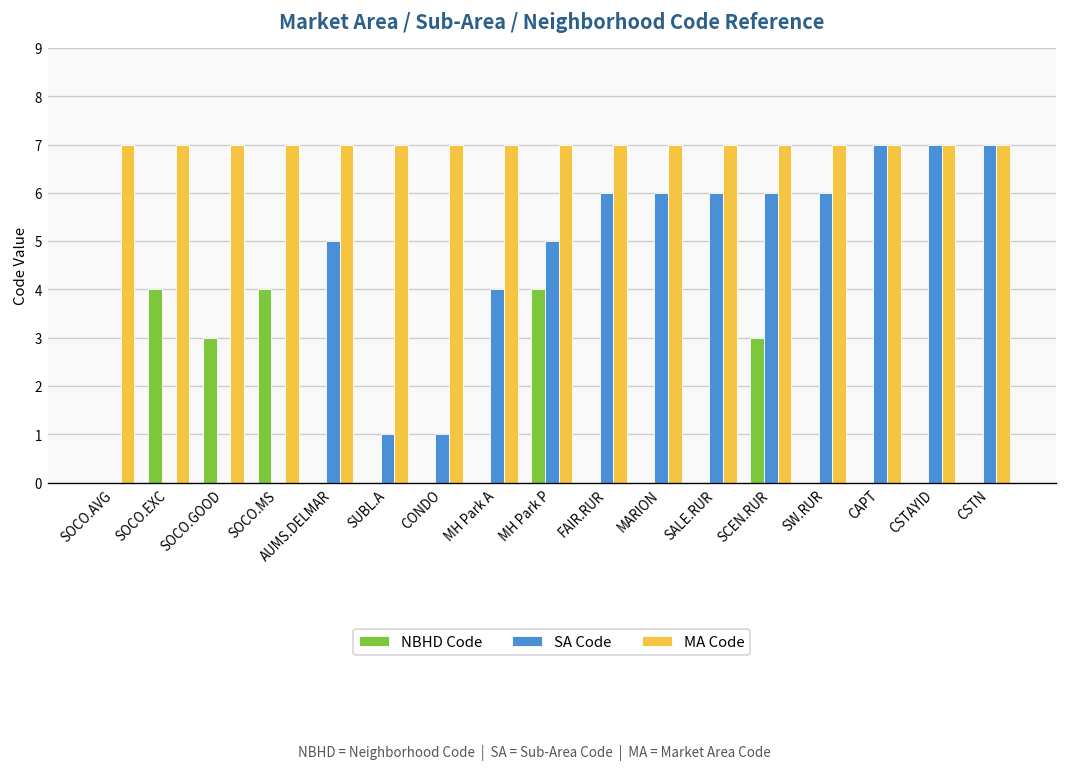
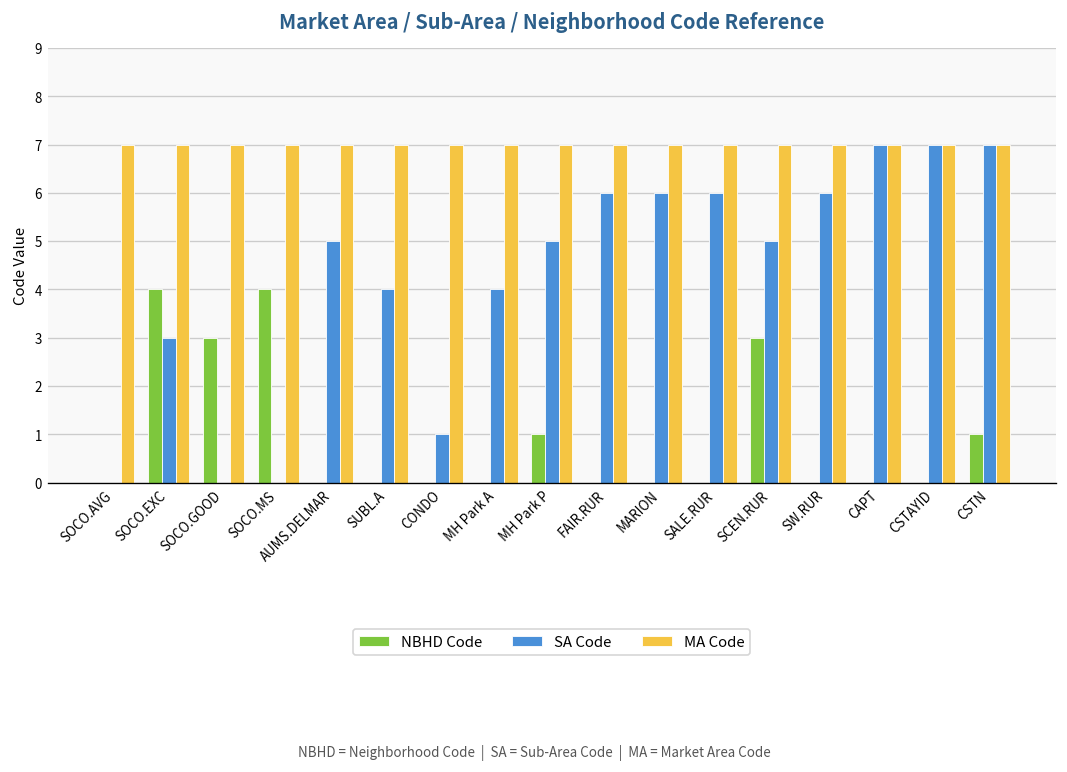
  {
    "NBHD Code": {
      "SOCO.AVG": 0,
      "SOCO.EXC": 4,
      "SOCO.GOOD": 3,
      "SOCO.MS": 4,
      "AUMS.DELMAR": 0,
      "SUBL.A": 0,
      "CONDO": 0,
      "MH Park A": 0,
-     "MH Park P": 4,
+     "MH Park P": 1,
      "FAIR.RUR": 0,
      "MARION": 0,
      "SALE.RUR": 0,
      "SCEN.RUR": 3,
      "SW.RUR": 0,
      "CAPT": 0,
      "CSTAYID": 0,
-     "CSTN": 0
+     "CSTN": 1
    },
    "SA Code": {
      "SOCO.AVG": 0,
-     "SOCO.EXC": 0,
+     "SOCO.EXC": 3,
      "SOCO.GOOD": 0,
      "SOCO.MS": 0,
      "AUMS.DELMAR": 5,
-     "SUBL.A": 1,
+     "SUBL.A": 4,
      "CONDO": 1,
      "MH Park A": 4,
      "MH Park P": 5,
      "FAIR.RUR": 6,
      "MARION": 6,
      "SALE.RUR": 6,
-     "SCEN.RUR": 6,
+     "SCEN.RUR": 5,
      "SW.RUR": 6,
      "CAPT": 7,
      "CSTAYID": 7,
      "CSTN": 7
    },
    "MA Code": {
      "SOCO.AVG": 7,
      "SOCO.EXC": 7,
      "SOCO.GOOD": 7,
      "SOCO.MS": 7,
      "AUMS.DELMAR": 7,
      "SUBL.A": 7,
      "CONDO": 7,
      "MH Park A": 7,
      "MH Park P": 7,
      "FAIR.RUR": 7,
      "MARION": 7,
      "SALE.RUR": 7,
      "SCEN.RUR": 7,
      "SW.RUR": 7,
      "CAPT": 7,
      "CSTAYID": 7,
      "CSTN": 7
    }
  }
